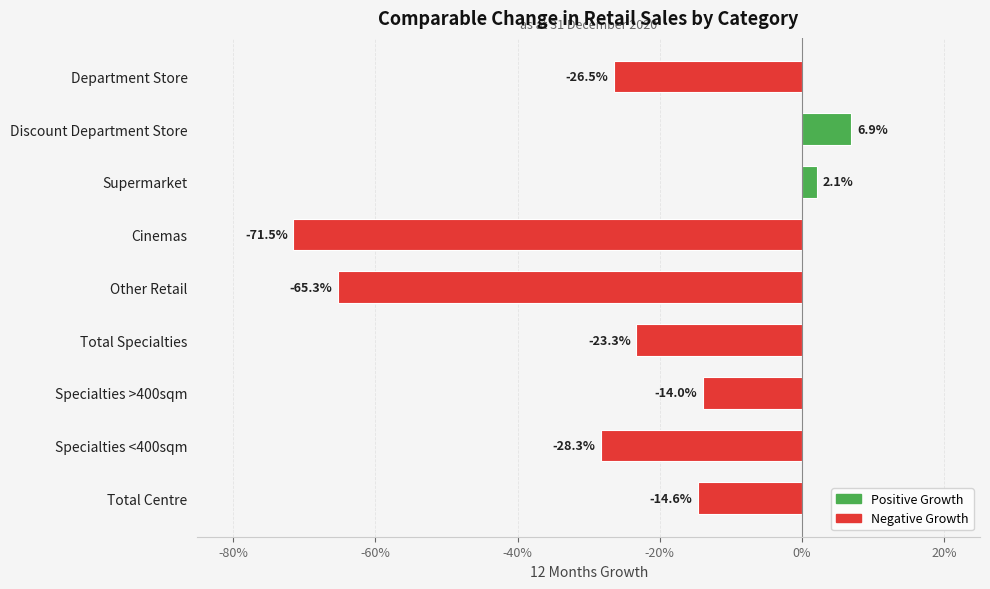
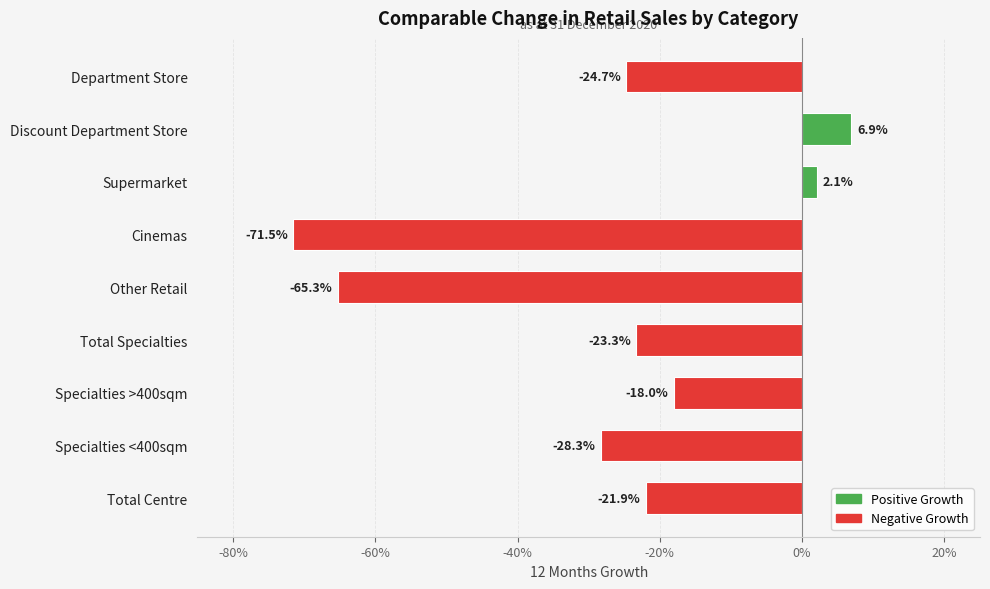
  {
-   "Department Store": "-26.5%",
+   "Department Store": "-24.7%",
    "Discount Department Store": "6.9%",
    "Supermarket": "2.1%",
    "Cinemas": "-71.5%",
    "Other Retail": "-65.3%",
    "Total Specialties": "-23.3%",
-   "Specialties >400sqm": "-14.0%",
+   "Specialties >400sqm": "-18.0%",
    "Specialties <400sqm": "-28.3%",
-   "Total Centre": "-14.6%"
+   "Total Centre": "-21.9%"
  }
